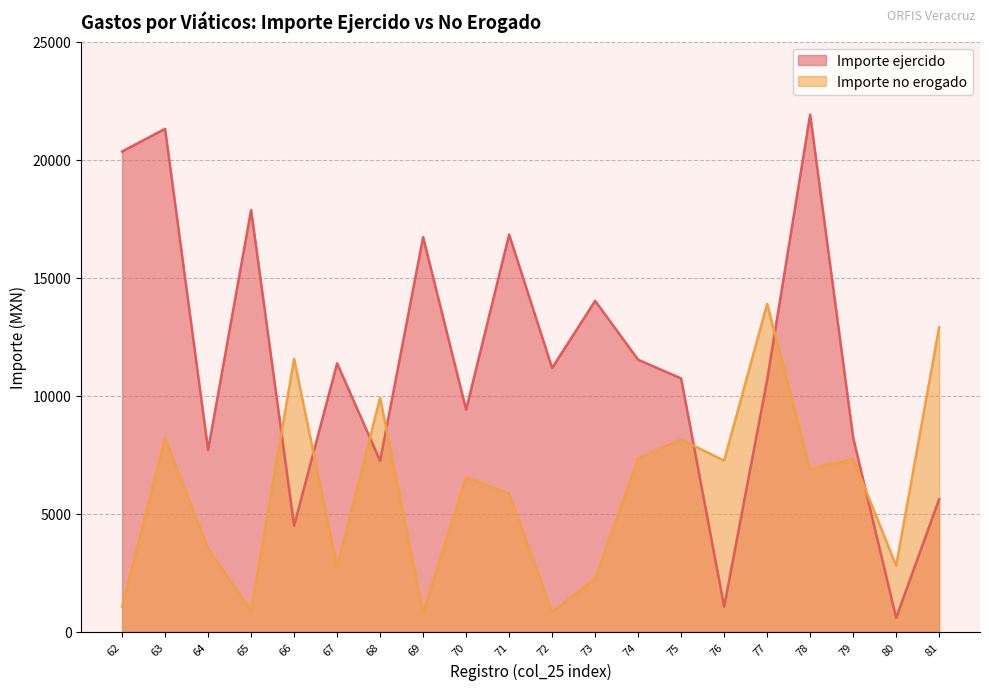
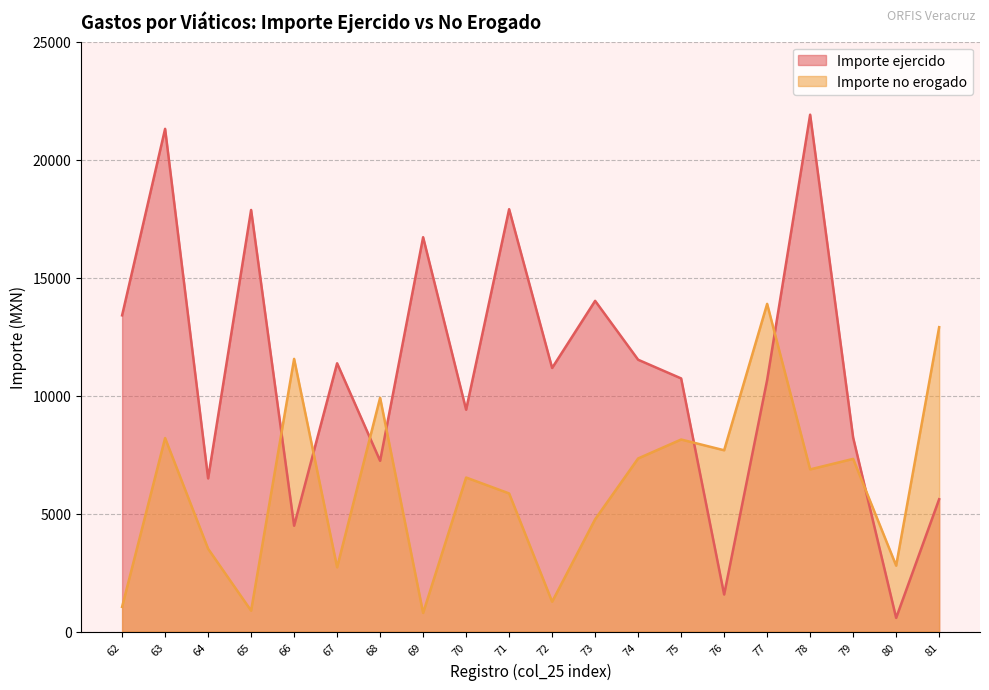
  {
    "Importe ejercido": {
-     "62": 20300,
+     "62": 13400,
      "63": 21300,
-     "64": 7700,
+     "64": 6500,
      "65": 17900,
      "66": 4500,
      "67": 11400,
      "68": 7200,
      "69": 16700,
      "70": 9400,
-     "71": 16800,
+     "71": 17900,
      "72": 11200,
      "73": 14000,
      "74": 11500,
      "75": 10700,
-     "76": 1100,
+     "76": 1600,
      "77": 10700,
      "78": 21900,
      "79": 8200,
      "80": 600,
      "81": 5600
    },
    "Importe no erogado": {
      "62": 1000,
      "63": 8200,
      "64": 3500,
      "65": 900,
      "66": 11600,
      "67": 2700,
      "68": 9900,
      "69": 800,
      "70": 6500,
      "71": 5900,
-     "72": 800,
-     "73": 2200,
+     "72": 1300,
+     "73": 4800,
      "74": 7300,
      "75": 8100,
-     "76": 7200,
+     "76": 7700,
      "77": 13900,
      "78": 6900,
      "79": 7300,
      "80": 2800,
      "81": 12900
    }
  }
